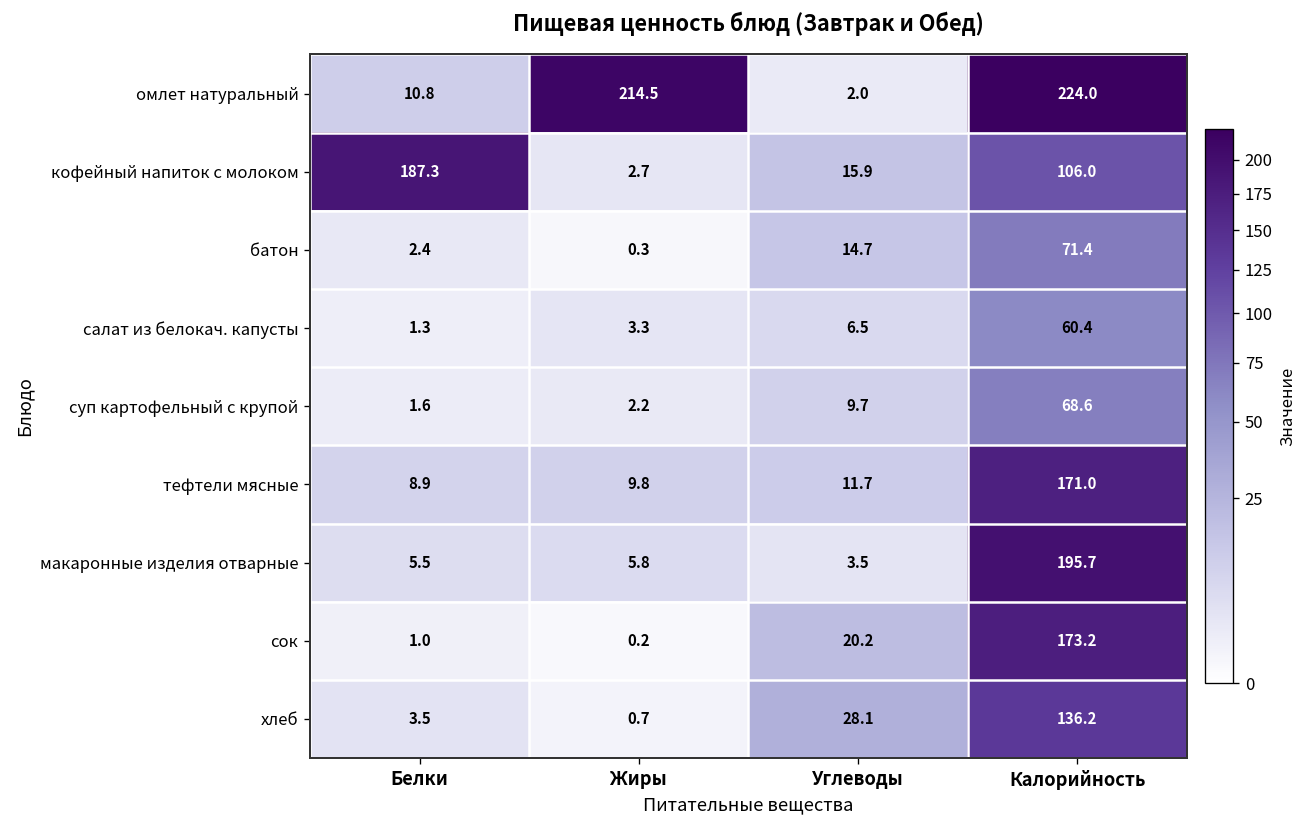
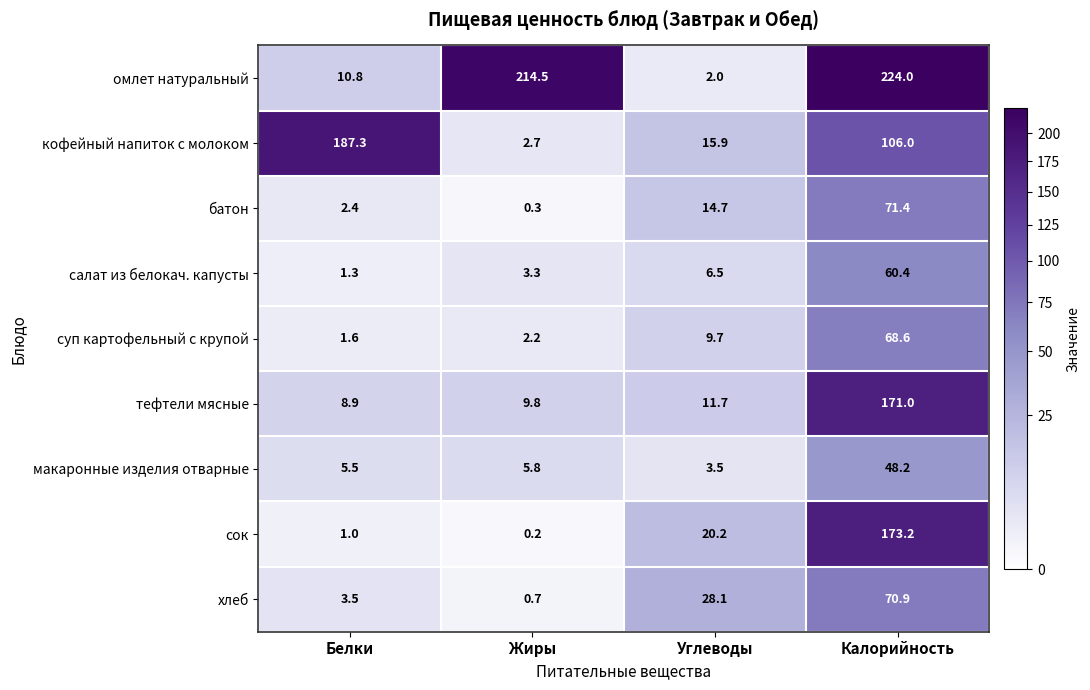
  {
    "омлет натуральный": {
      "Белки": 10.8,
      "Жиры": 214.5,
      "Углеводы": 2.0,
      "Калорийность": 224.0
    },
    "кофейный напиток с молоком": {
      "Белки": 187.3,
      "Жиры": 2.7,
      "Углеводы": 15.9,
      "Калорийность": 106.0
    },
    "батон": {
      "Белки": 2.4,
      "Жиры": 0.3,
      "Углеводы": 14.7,
      "Калорийность": 71.4
    },
    "салат из белокач. капусты": {
      "Белки": 1.3,
      "Жиры": 3.3,
      "Углеводы": 6.5,
      "Калорийность": 60.4
    },
    "суп картофельный с крупой": {
      "Белки": 1.6,
      "Жиры": 2.2,
      "Углеводы": 9.7,
      "Калорийность": 68.6
    },
    "тефтели мясные": {
      "Белки": 8.9,
      "Жиры": 9.8,
      "Углеводы": 11.7,
      "Калорийность": 171.0
    },
    "макаронные изделия отварные": {
      "Белки": 5.5,
      "Жиры": 5.8,
      "Углеводы": 3.5,
-     "Калорийность": 195.7
+     "Калорийность": 48.2
    },
    "сок": {
      "Белки": 1.0,
      "Жиры": 0.2,
      "Углеводы": 20.2,
      "Калорийность": 173.2
    },
    "хлеб": {
      "Белки": 3.5,
      "Жиры": 0.7,
      "Углеводы": 28.1,
-     "Калорийность": 136.2
+     "Калорийность": 70.9
    }
  }
